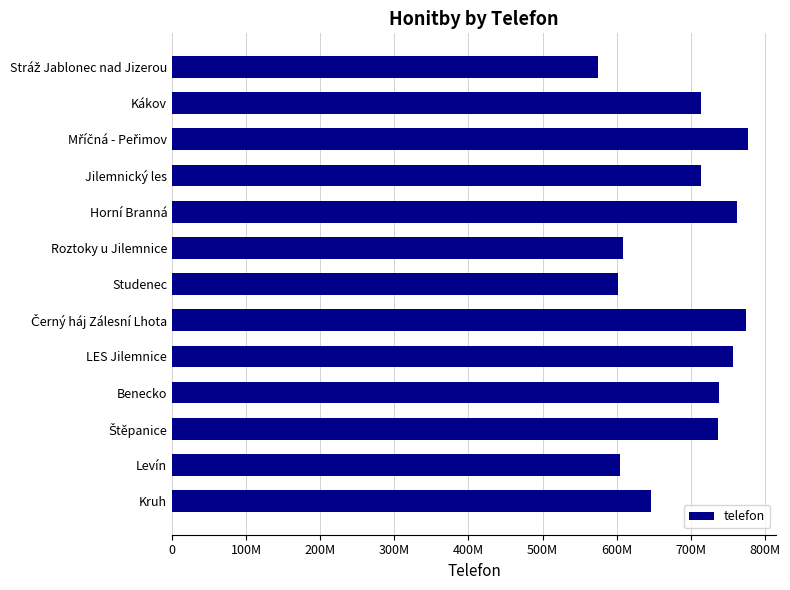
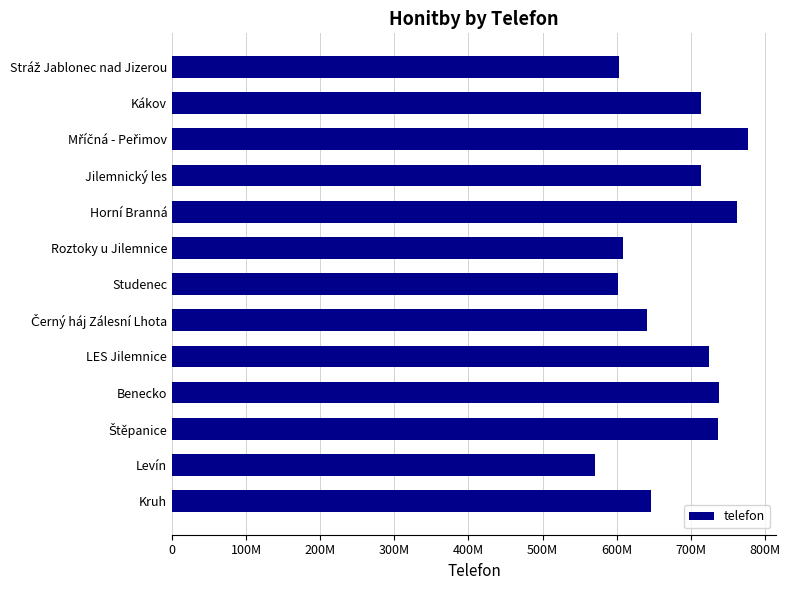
  {
-   "Stráž Jablonec nad Jizerou": 570000000,
+   "Stráž Jablonec nad Jizerou": 600000000,
    "Kákov": 710000000,
    "Mříčná - Peřimov": 780000000,
    "Jilemnický les": 710000000,
    "Horní Branná": 760000000,
    "Roztoky u Jilemnice": 610000000,
    "Studenec": 600000000,
-   "Černý háj Zálesní Lhota": 780000000,
-   "LES Jilemnice": 760000000,
+   "Černý háj Zálesní Lhota": 640000000,
+   "LES Jilemnice": 720000000,
    "Benecko": 740000000,
    "Štěpanice": 740000000,
-   "Levín": 600000000,
+   "Levín": 570000000,
    "Kruh": 650000000
  }
